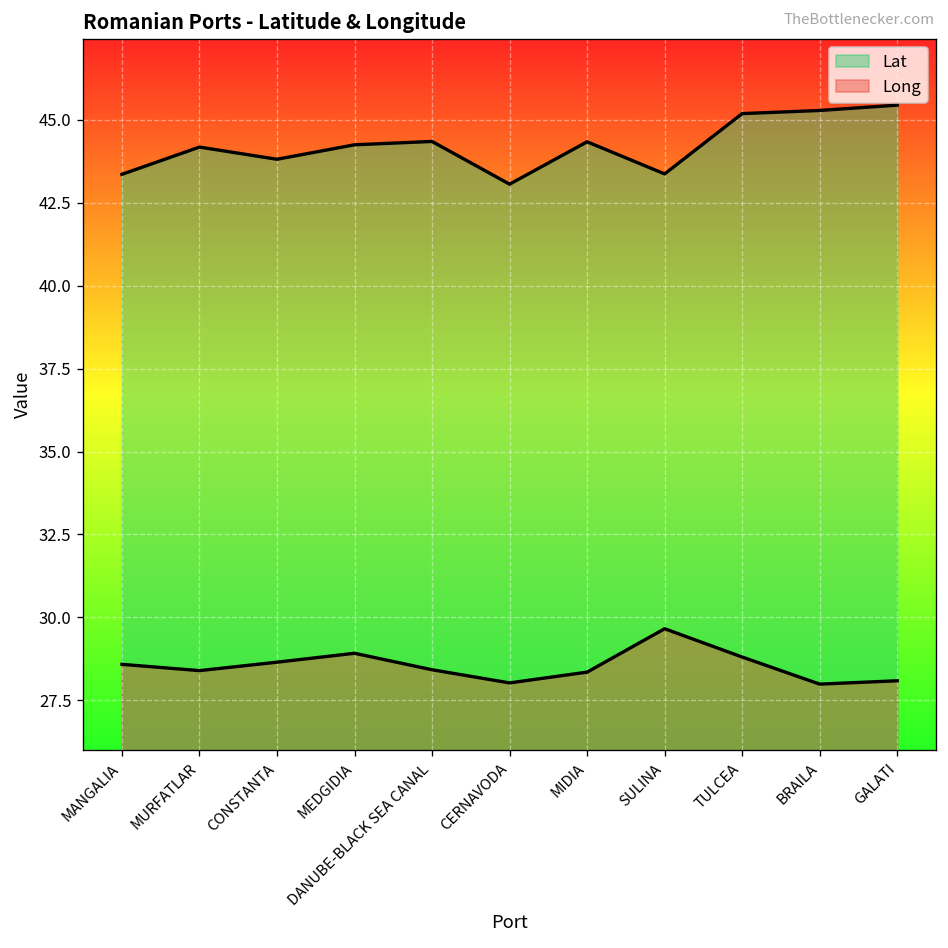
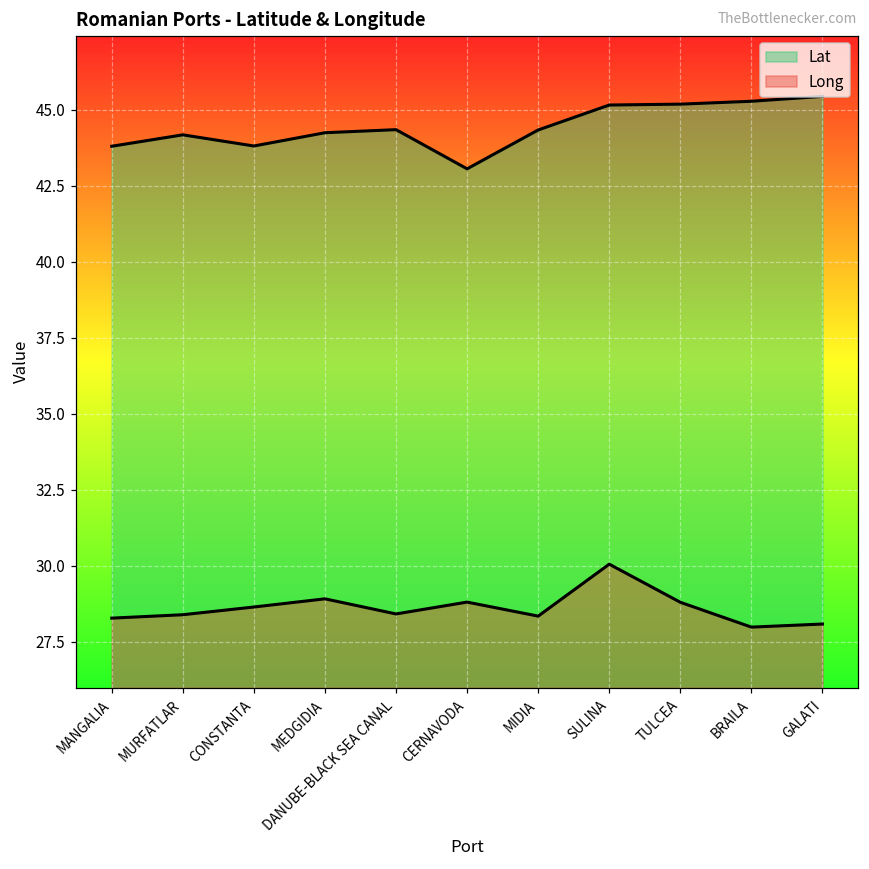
  {
    "Lat": {
-     "MANGALIA": 43.4,
+     "MANGALIA": 43.8,
      "MURFATLAR": 44.2,
      "CONSTANTA": 43.8,
      "MEDGIDIA": 44.2,
      "DANUBE-BLACK SEA CANAL": 44.3,
      "CERNAVODA": 43.1,
      "MIDIA": 44.3,
-     "SULINA": 43.4,
+     "SULINA": 45.2,
      "TULCEA": 45.2,
      "BRAILA": 45.3,
      "GALATI": 45.4
    },
    "Long": {
-     "MANGALIA": 28.6,
+     "MANGALIA": 28.3,
      "MURFATLAR": 28.4,
      "CONSTANTA": 28.7,
      "MEDGIDIA": 28.9,
      "DANUBE-BLACK SEA CANAL": 28.4,
-     "CERNAVODA": 28.0,
+     "CERNAVODA": 28.8,
      "MIDIA": 28.4,
-     "SULINA": 29.7,
+     "SULINA": 30.1,
      "TULCEA": 28.8,
      "BRAILA": 28.0,
      "GALATI": 28.1
    }
  }
